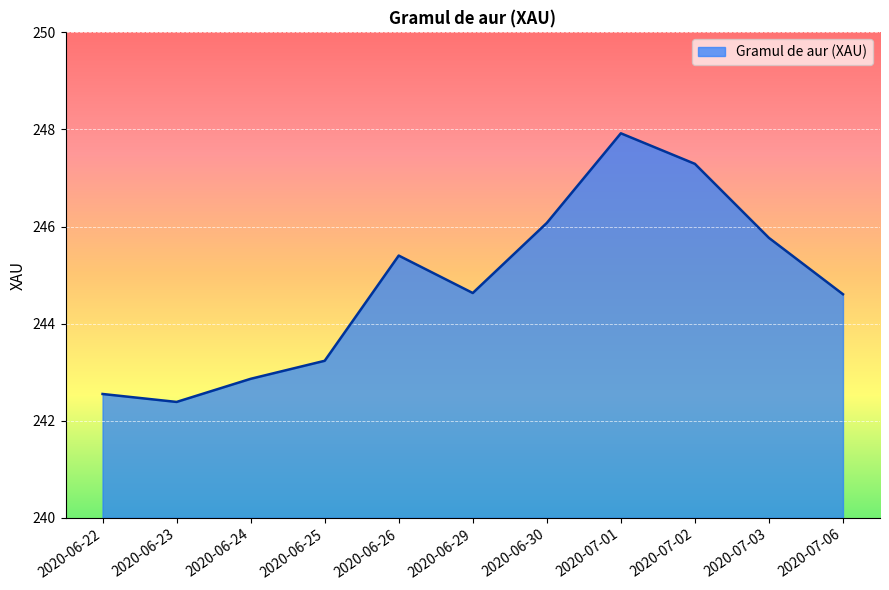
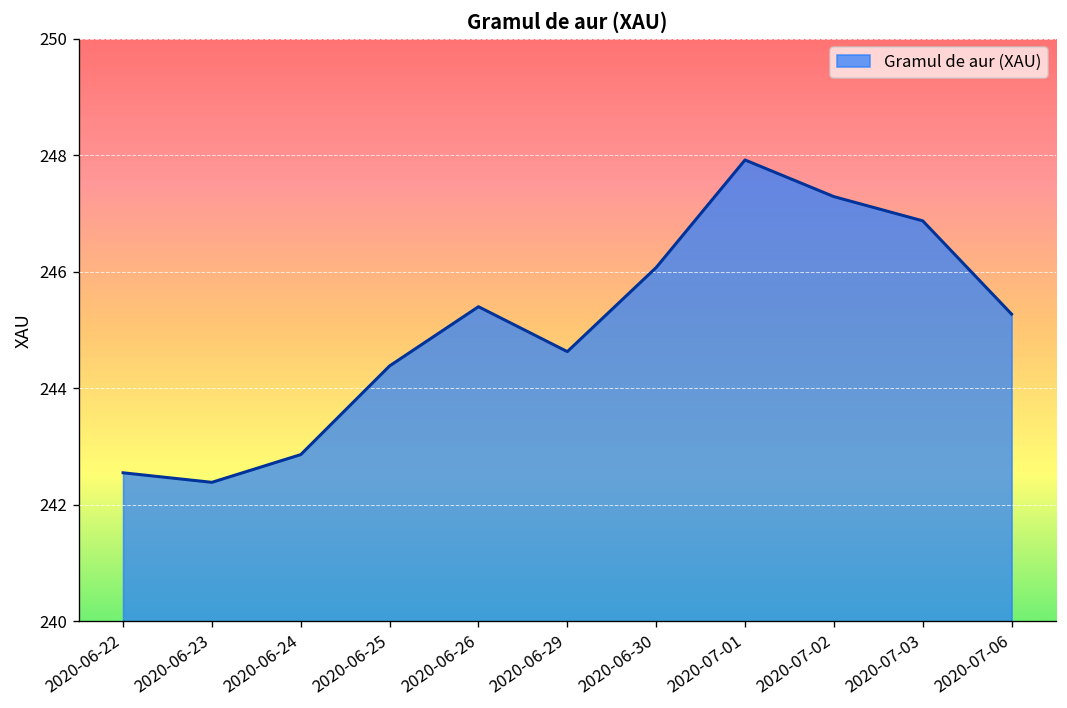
  {
    "2020-06-22": 242.6,
    "2020-06-23": 242.4,
    "2020-06-24": 242.9,
-   "2020-06-25": 243.2,
+   "2020-06-25": 244.4,
    "2020-06-26": 245.4,
    "2020-06-29": 244.6,
    "2020-06-30": 246.1,
    "2020-07-01": 247.9,
    "2020-07-02": 247.3,
-   "2020-07-03": 245.8,
-   "2020-07-06": 244.6
+   "2020-07-03": 246.9,
+   "2020-07-06": 245.3
  }
